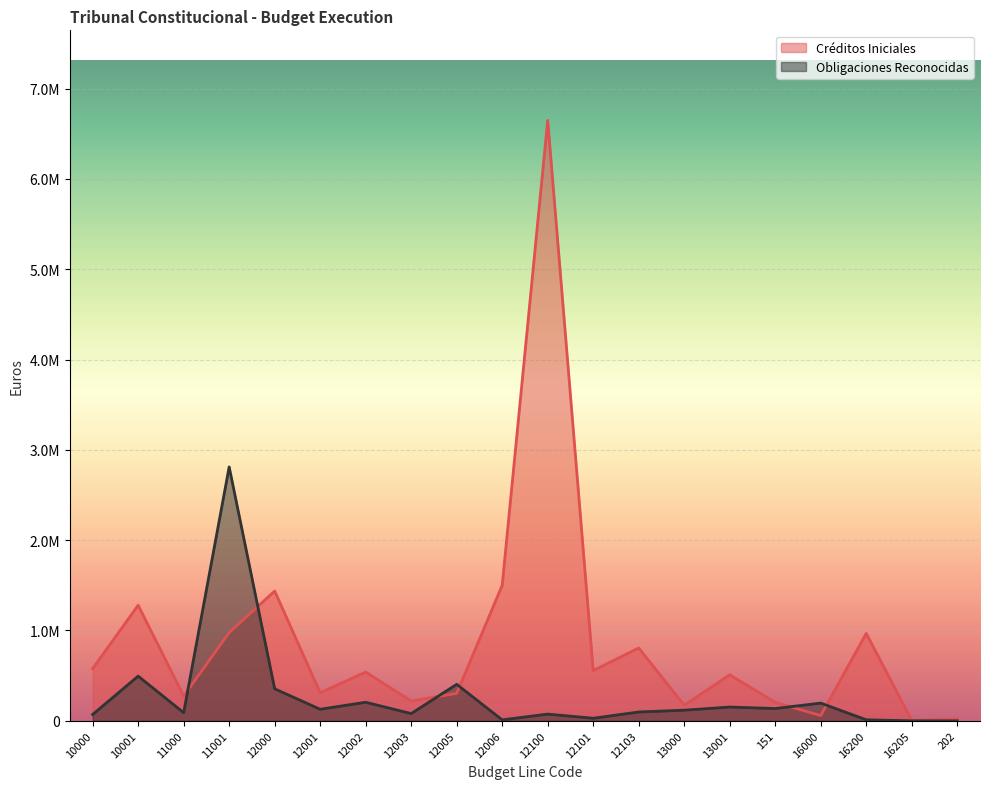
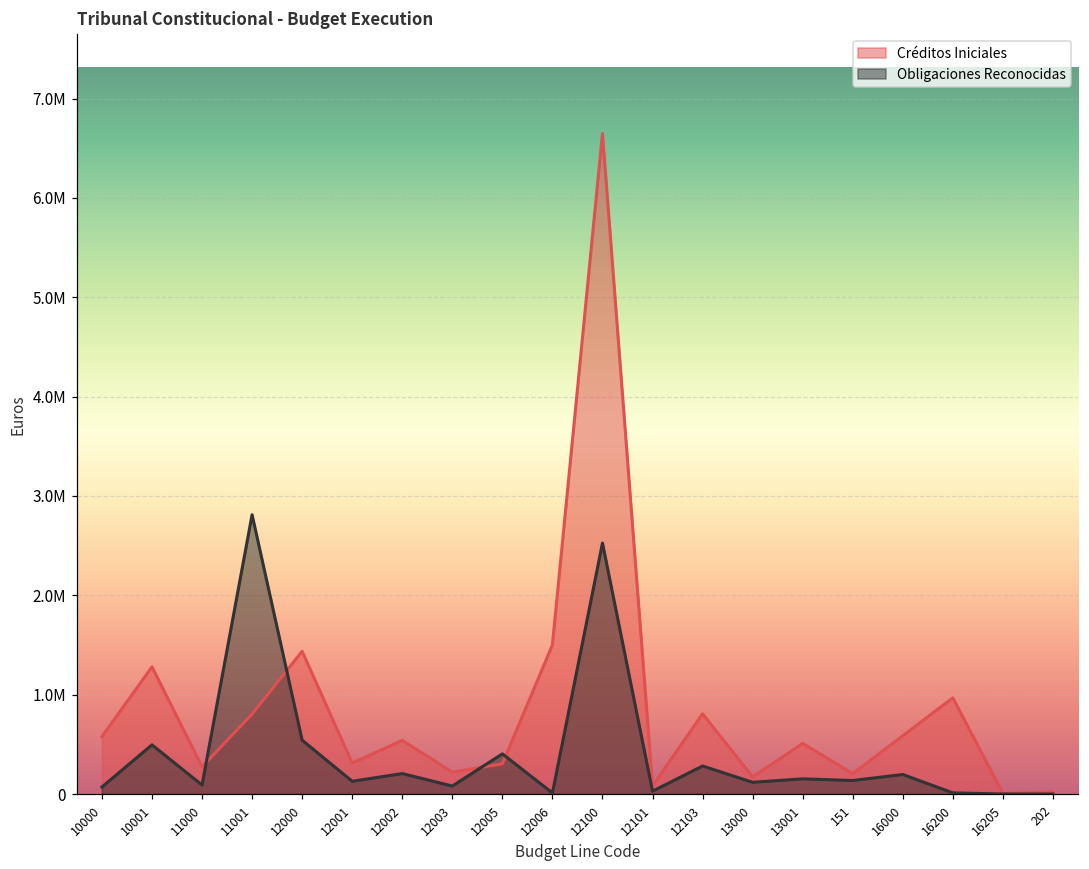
  {
    "Créditos Iniciales": {
      "10000": 600000,
      "10001": 1300000,
      "11000": 300000,
-     "11001": 1000000,
+     "11001": 800000,
      "12000": 1400000,
      "12001": 300000,
      "12002": 500000,
      "12003": 200000,
      "12005": 300000,
      "12006": 1500000,
      "12100": 6600000,
-     "12101": 600000,
+     "12101": 100000,
      "12103": 800000,
      "13000": 200000,
      "13001": 500000,
      "151": 200000,
-     "16000": 100000,
+     "16000": 600000,
      "16200": 1000000
    },
    "Obligaciones Reconocidas": {
      "10000": 100000,
      "10001": 500000,
      "11000": 100000,
      "11001": 2800000,
-     "12000": 400000,
+     "12000": 500000,
      "12001": 100000,
      "12002": 200000,
      "12003": 100000,
      "12005": 400000,
      "12006": 0,
-     "12100": 100000,
+     "12100": 2500000,
      "12101": 0,
-     "12103": 100000,
+     "12103": 300000,
      "13000": 100000,
      "13001": 200000,
      "151": 100000,
      "16000": 200000,
      "16200": 0
    }
  }
